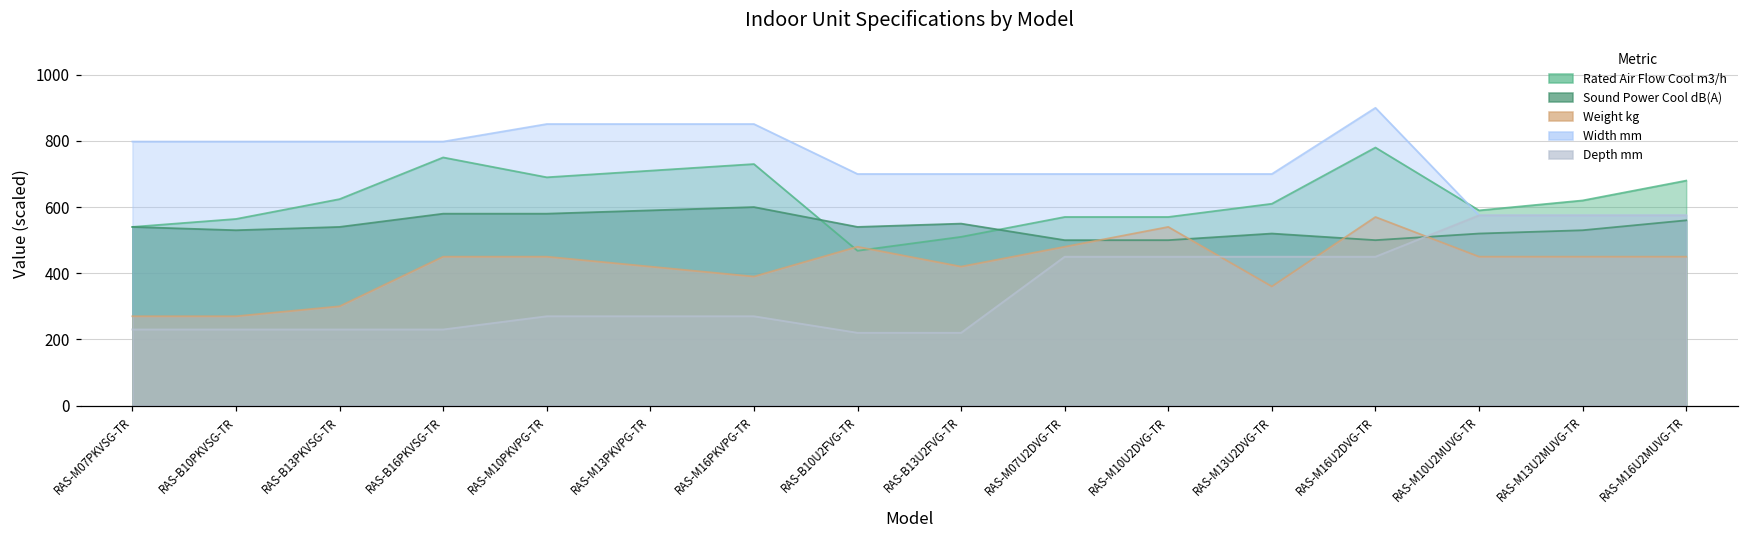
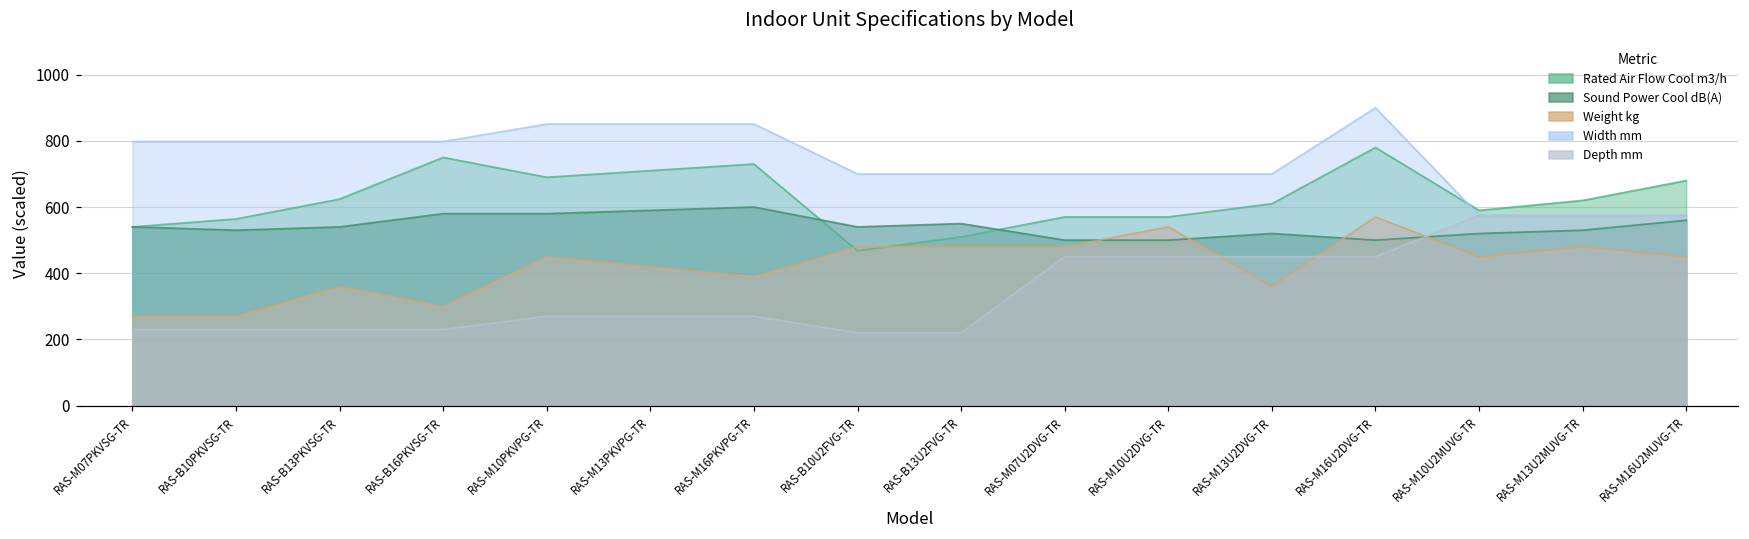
  {
    "Weight kg": {
      "RAS-M07PKVSG-TR": 270,
      "RAS-B10PKVSG-TR": 270,
-     "RAS-B13PKVSG-TR": 300,
-     "RAS-B16PKVSG-TR": 450,
+     "RAS-B13PKVSG-TR": 360,
+     "RAS-B16PKVSG-TR": 300,
      "RAS-M10PKVPG-TR": 450,
      "RAS-M13PKVPG-TR": 420,
      "RAS-M16PKVPG-TR": 390,
      "RAS-B10U2FVG-TR": 480,
-     "RAS-B13U2FVG-TR": 420,
+     "RAS-B13U2FVG-TR": 480,
      "RAS-M07U2DVG-TR": 480,
      "RAS-M10U2DVG-TR": 540,
      "RAS-M13U2DVG-TR": 360,
      "RAS-M16U2DVG-TR": 570,
      "RAS-M10U2MUVG-TR": 450,
-     "RAS-M13U2MUVG-TR": 450,
+     "RAS-M13U2MUVG-TR": 480,
      "RAS-M16U2MUVG-TR": 450
    }
  }
